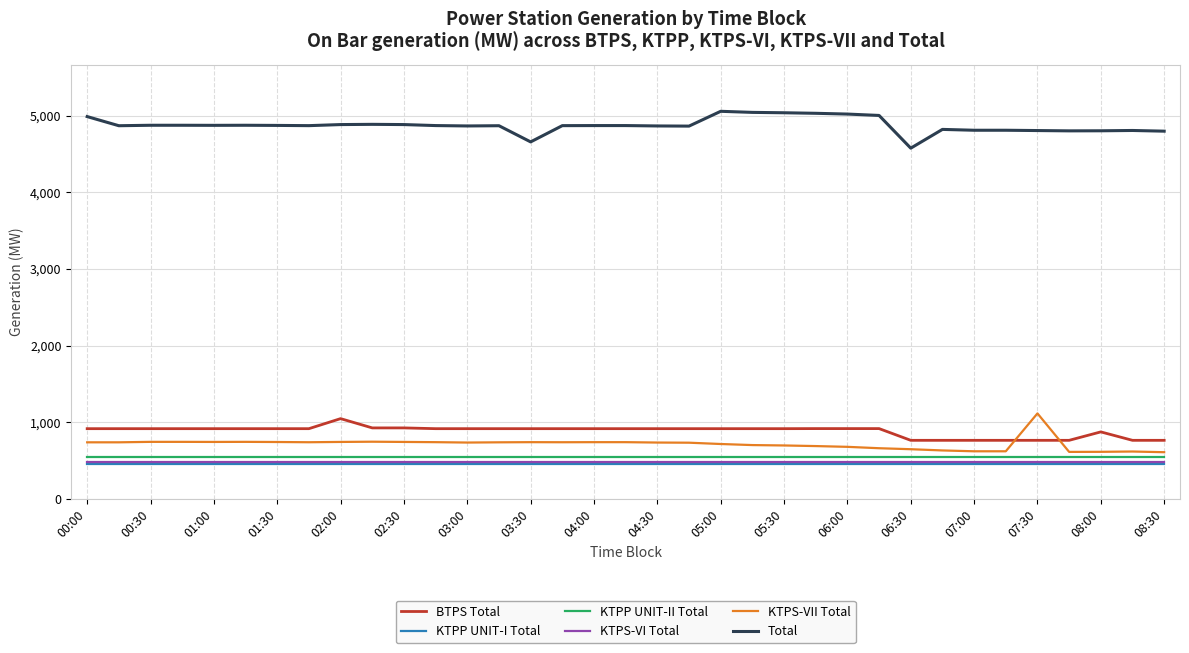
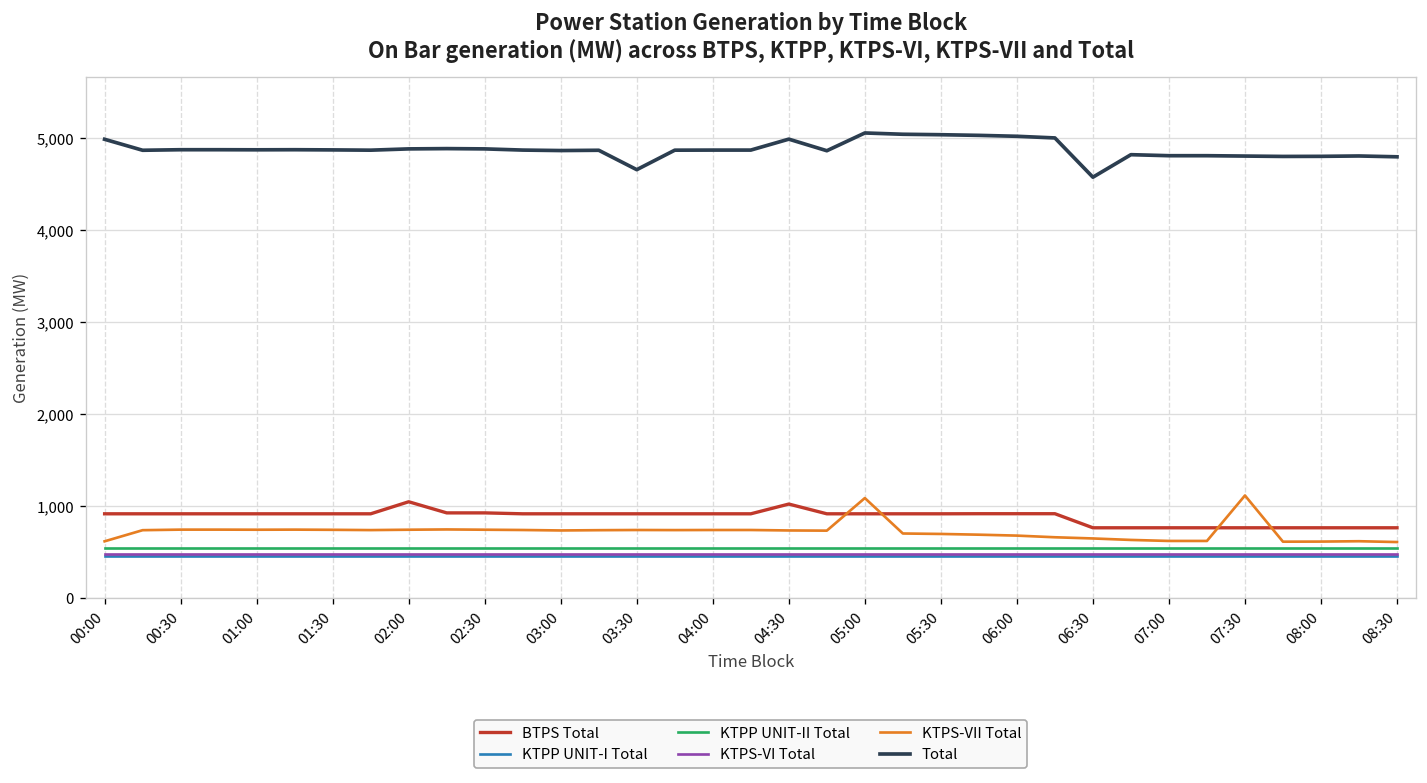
  {
    "BTPS Total": {
      "00:00": "900",
      "00:30": "900",
      "01:00": "900",
      "01:30": "900",
      "02:00": "1,000",
      "02:30": "900",
      "03:00": "900",
      "03:30": "900",
      "04:00": "900",
-     "04:30": "900",
+     "04:30": "1,000",
      "05:00": "900",
      "05:30": "900",
      "06:00": "900",
      "06:30": "800",
      "07:00": "800",
      "07:30": "800",
-     "08:00": "900",
+     "08:00": "800",
      "08:30": "800"
    },
    "KTPP UNIT-II Total": {
      "00:00": "500",
      "00:30": "500",
      "01:00": "500",
      "01:30": "500",
      "02:00": "500",
      "02:30": "500",
      "03:00": "500",
      "03:30": "500",
      "04:00": "500",
      "04:30": "500",
      "05:00": "500",
      "05:30": "500",
      "06:00": "500",
      "06:30": "500",
      "07:00": "500",
      "07:30": "500",
      "08:00": "500",
      "08:30": "500"
    },
    "KTPS-VII Total": {
-     "00:00": "700",
+     "00:00": "600",
      "00:30": "700",
      "01:00": "700",
      "01:30": "700",
      "02:00": "700",
      "02:30": "700",
      "03:00": "700",
      "03:30": "700",
      "04:00": "700",
      "04:30": "700",
-     "05:00": "700",
+     "05:00": "1,100",
      "05:30": "700",
      "06:00": "700",
      "06:30": "600",
      "07:00": "600",
      "07:30": "1,100",
      "08:00": "600",
      "08:30": "600"
    },
    "Total": {
      "00:00": "5,000",
      "00:30": "4,900",
      "01:00": "4,900",
      "01:30": "4,900",
      "02:00": "4,900",
      "02:30": "4,900",
      "03:00": "4,900",
      "03:30": "4,700",
      "04:00": "4,900",
-     "04:30": "4,900",
+     "04:30": "5,000",
      "05:00": "5,100",
      "05:30": "5,000",
      "06:00": "5,000",
      "06:30": "4,600",
      "07:00": "4,800",
      "07:30": "4,800",
      "08:00": "4,800",
      "08:30": "4,800"
    }
  }
